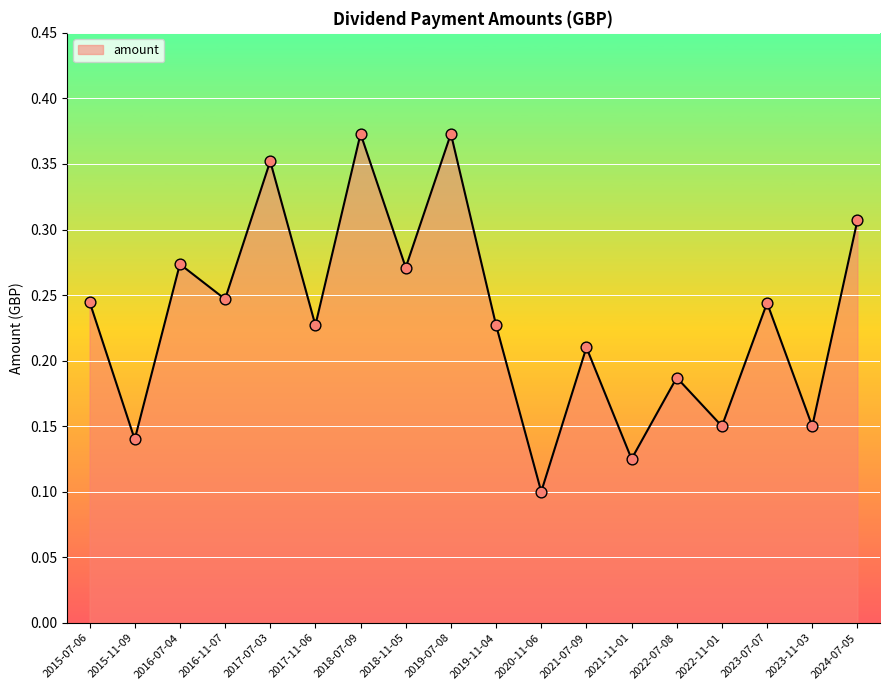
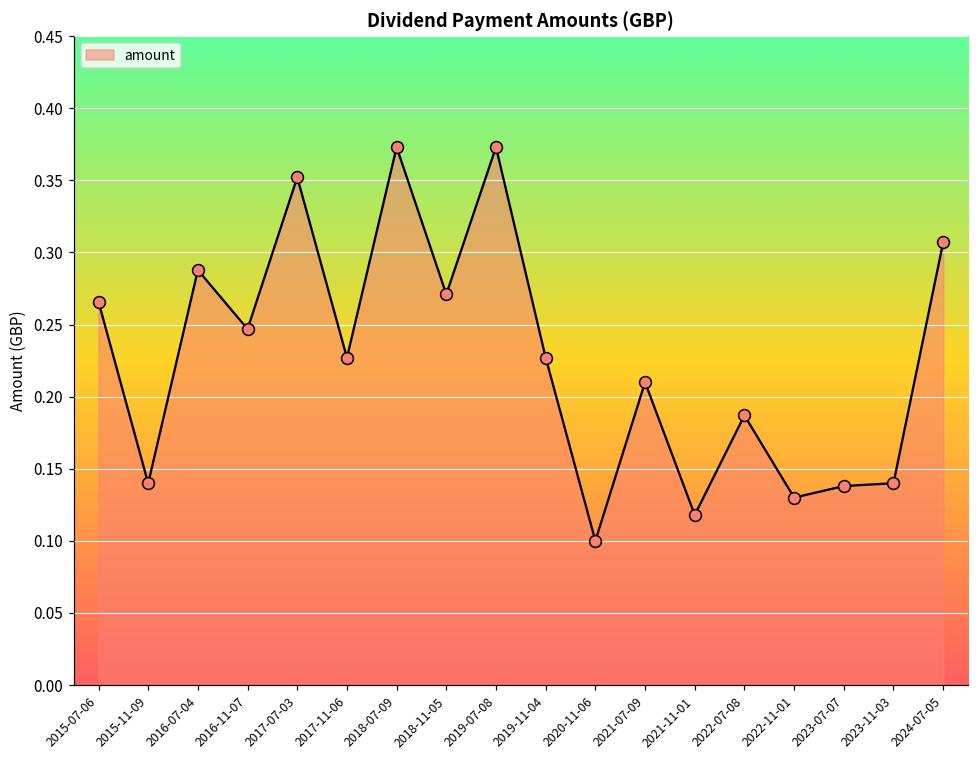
  {
-   "2015-07-06": 0.245,
+   "2015-07-06": 0.266,
    "2015-11-09": 0.140,
-   "2016-07-04": 0.274,
+   "2016-07-04": 0.288,
    "2016-11-07": 0.247,
    "2017-07-03": 0.352,
    "2017-11-06": 0.227,
    "2018-07-09": 0.373,
    "2018-11-05": 0.271,
    "2019-07-08": 0.373,
    "2019-11-04": 0.227,
    "2020-11-06": 0.100,
    "2021-07-09": 0.210,
-   "2021-11-01": 0.125,
+   "2021-11-01": 0.118,
    "2022-07-08": 0.187,
-   "2022-11-01": 0.15,
-   "2023-07-07": 0.244,
-   "2023-11-03": 0.15,
+   "2022-11-01": 0.13,
+   "2023-07-07": 0.138,
+   "2023-11-03": 0.14,
    "2024-07-05": 0.307
  }
